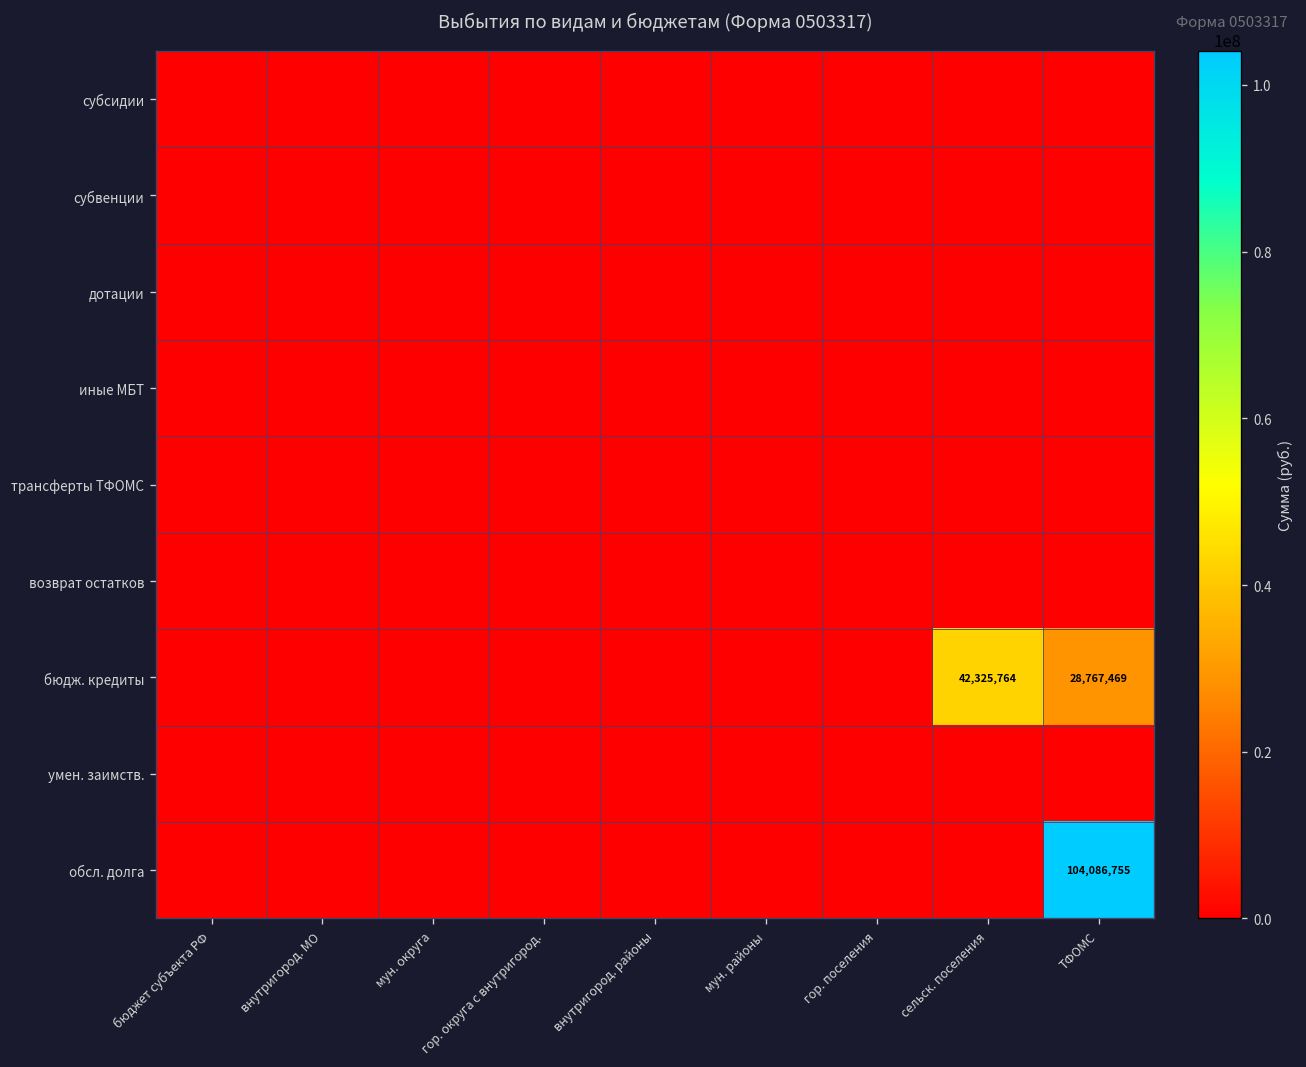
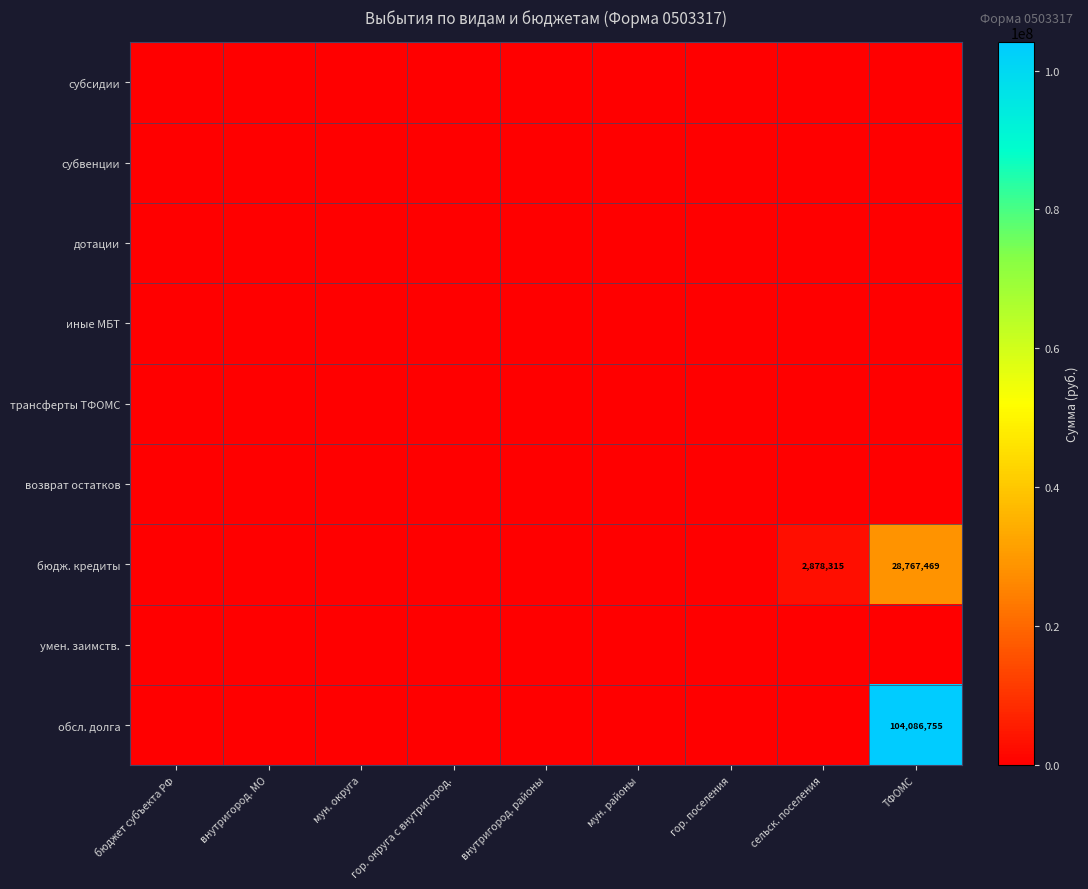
  {
    "бюдж. кредиты": {
-     "сельск. поселения": "42,325,764",
+     "сельск. поселения": "2,878,315",
      "ТФОМС": "28,767,469"
    },
    "обсл. долга": {
      "ТФОМС": "104,086,755"
    }
  }
